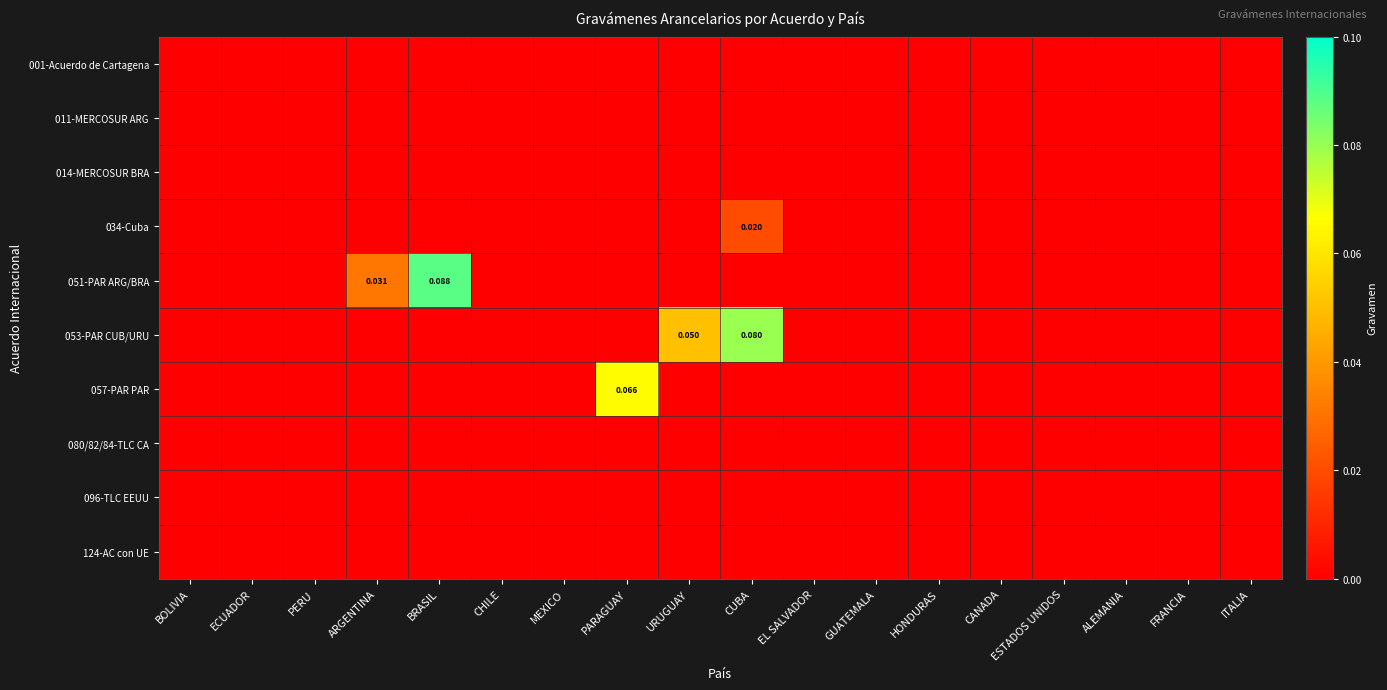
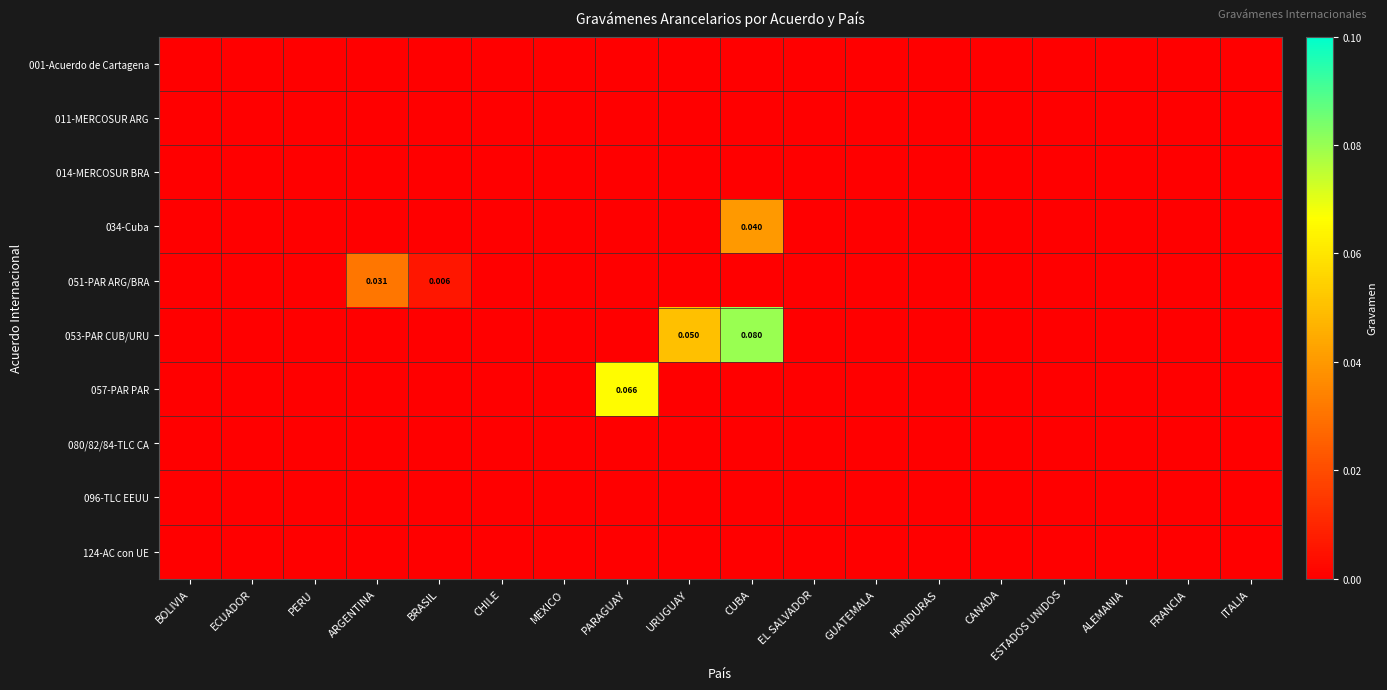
  {
    "034-Cuba": {
-     "CUBA": 0.020
+     "CUBA": 0.040
    },
    "051-PAR ARG/BRA": {
      "ARGENTINA": 0.031,
-     "BRASIL": 0.088
+     "BRASIL": 0.006
    },
    "053-PAR CUB/URU": {
      "URUGUAY": 0.050,
      "CUBA": 0.080
    },
    "057-PAR PAR": {
      "PARAGUAY": 0.066
    }
  }
